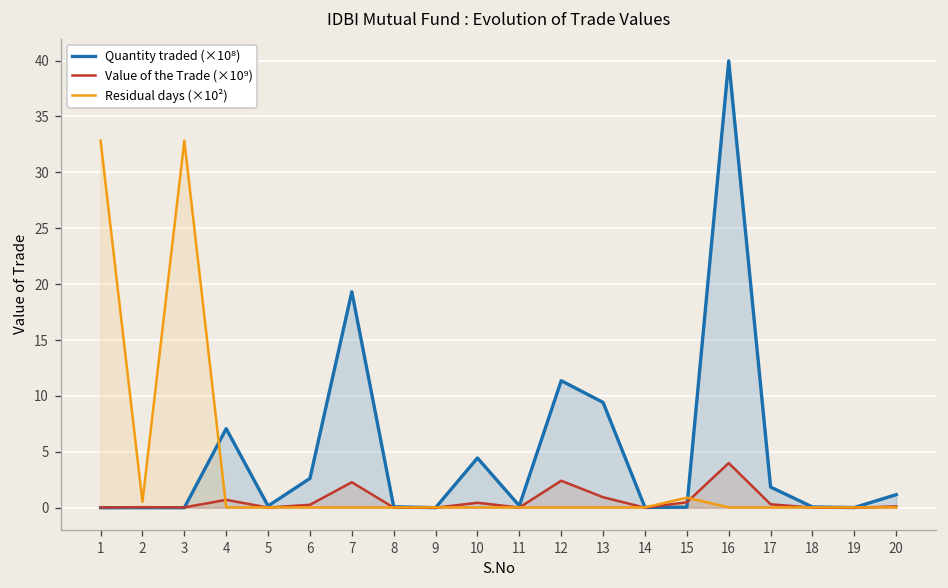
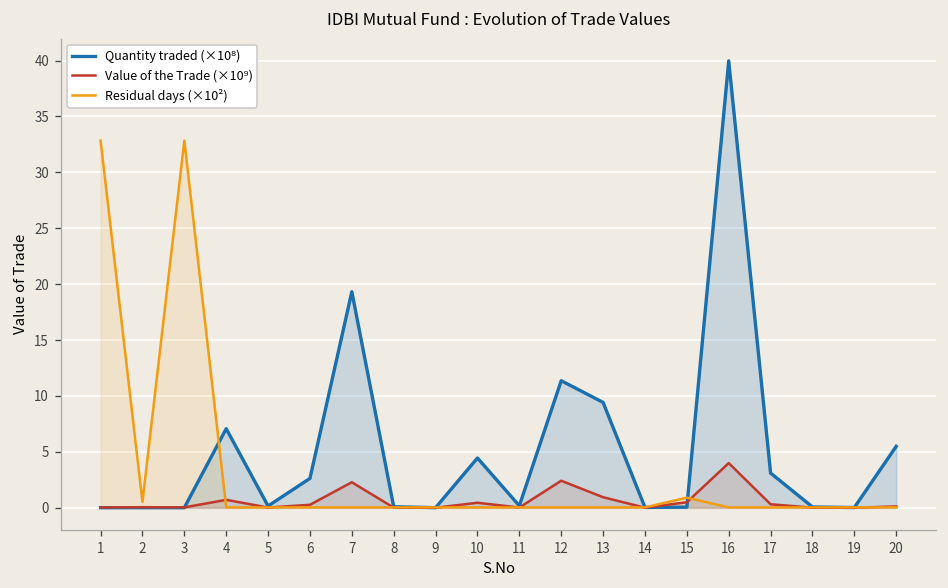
  {
    "Quantity traded (×10⁸)": {
      "4": 7,
      "6": 3,
      "7": 19,
      "10": 4,
      "12": 11,
      "13": 9,
      "15": 0,
      "16": 40,
-     "17": 2,
-     "20": 1
+     "17": 3,
+     "20": 5
    },
    "Value of the Trade (×10⁹)": {
      "4": 1,
      "7": 2,
      "10": 0,
      "12": 2,
      "13": 1,
      "15": 0,
      "16": 4,
      "17": 0
    },
    "Residual days (×10²)": {
      "1": 33,
      "2": 1,
      "3": 33,
      "4": 0,
      "7": 0,
      "10": 0,
      "12": 0,
      "13": 0,
      "15": 1,
      "16": 0,
      "17": 0
    }
  }
